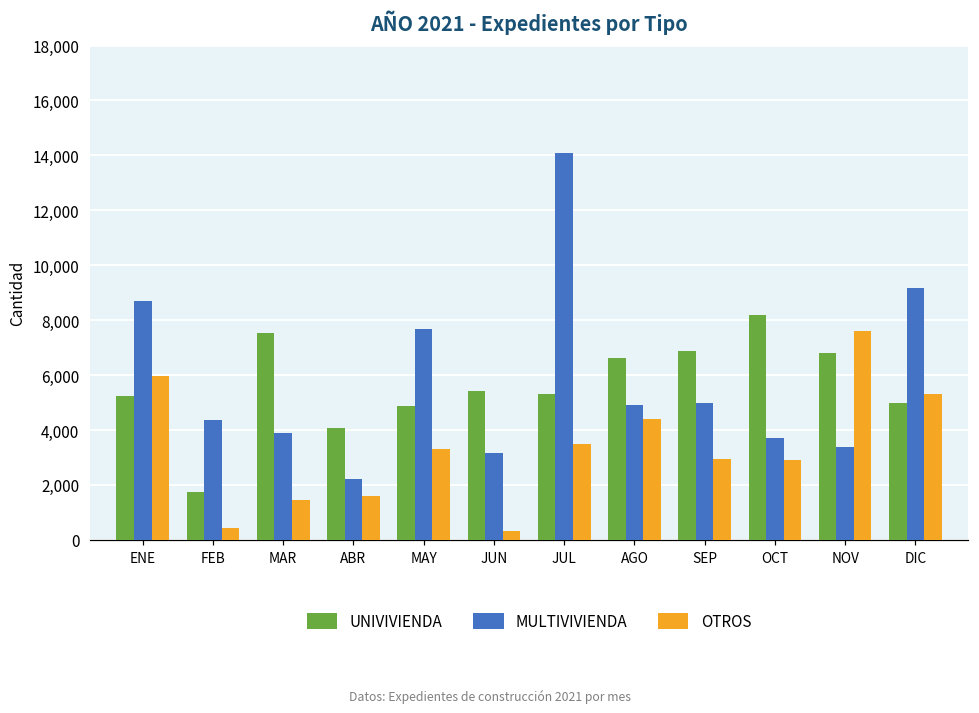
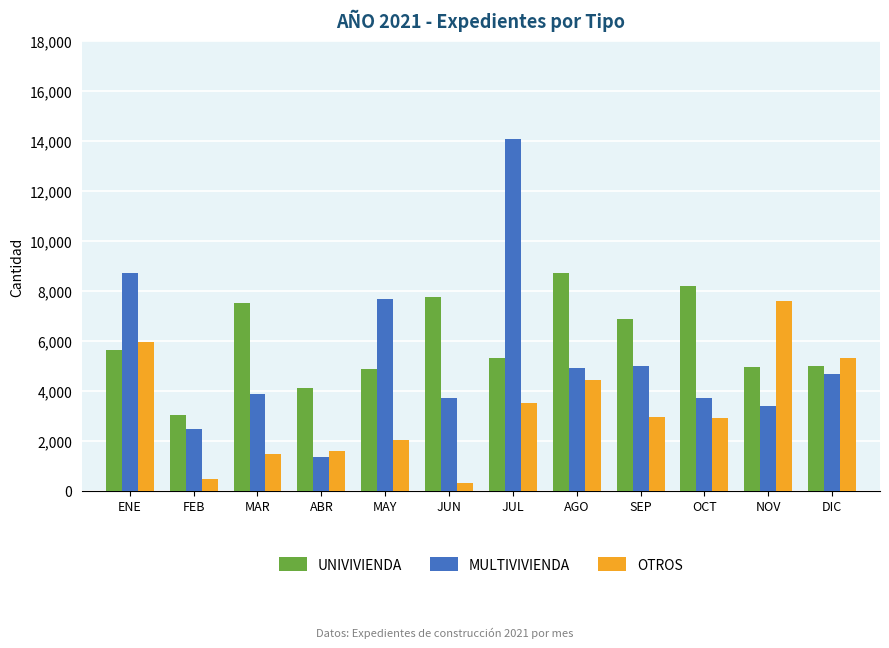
  {
    "UNIVIVIENDA": {
-     "ENE": "5,300",
-     "FEB": "1,700",
+     "ENE": "5,600",
+     "FEB": "3,000",
      "MAR": "7,500",
      "ABR": "4,100",
      "MAY": "4,900",
-     "JUN": "5,400",
+     "JUN": "7,800",
      "JUL": "5,300",
-     "AGO": "6,600",
+     "AGO": "8,700",
      "SEP": "6,900",
      "OCT": "8,200",
-     "NOV": "6,800",
+     "NOV": "5,000",
      "DIC": "5,000"
    },
    "MULTIVIVIENDA": {
      "ENE": "8,700",
-     "FEB": "4,400",
+     "FEB": "2,500",
      "MAR": "3,900",
-     "ABR": "2,200",
+     "ABR": "1,300",
      "MAY": "7,700",
-     "JUN": "3,200",
+     "JUN": "3,700",
      "JUL": "14,100",
      "AGO": "4,900",
      "SEP": "5,000",
      "OCT": "3,700",
      "NOV": "3,400",
-     "DIC": "9,200"
+     "DIC": "4,700"
    },
    "OTROS": {
      "ENE": "6,000",
      "FEB": "500",
      "MAR": "1,500",
      "ABR": "1,600",
-     "MAY": "3,300",
+     "MAY": "2,000",
      "JUN": "300",
      "JUL": "3,500",
      "AGO": "4,400",
      "SEP": "3,000",
      "OCT": "2,900",
      "NOV": "7,600",
      "DIC": "5,300"
    }
  }
